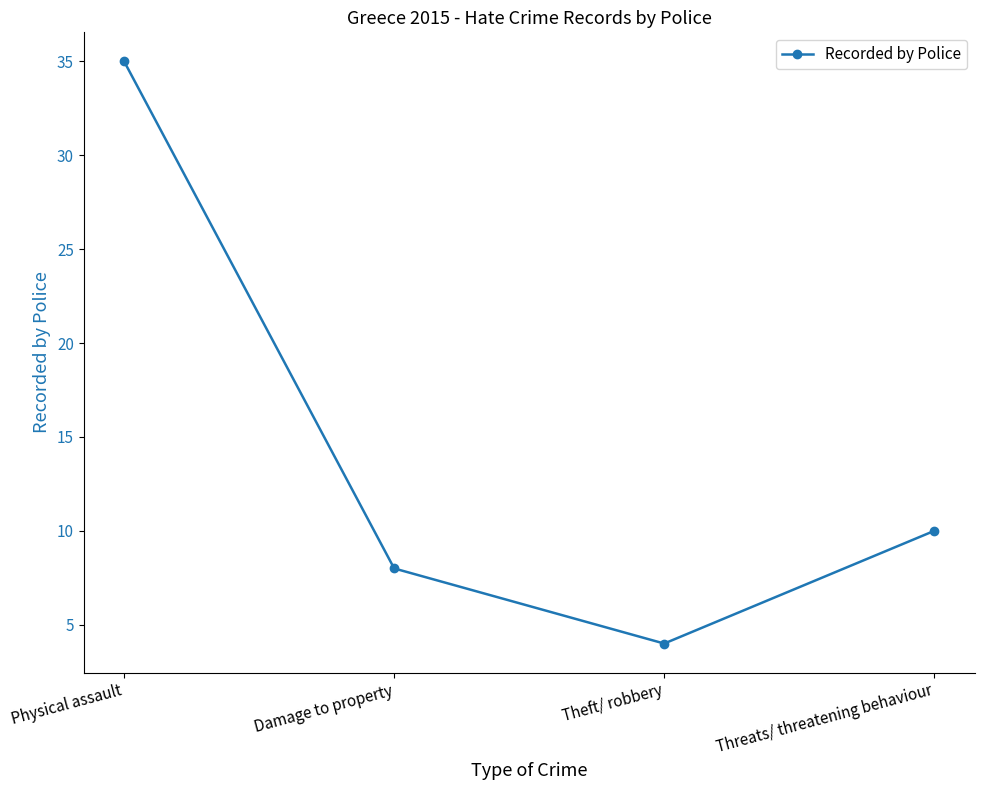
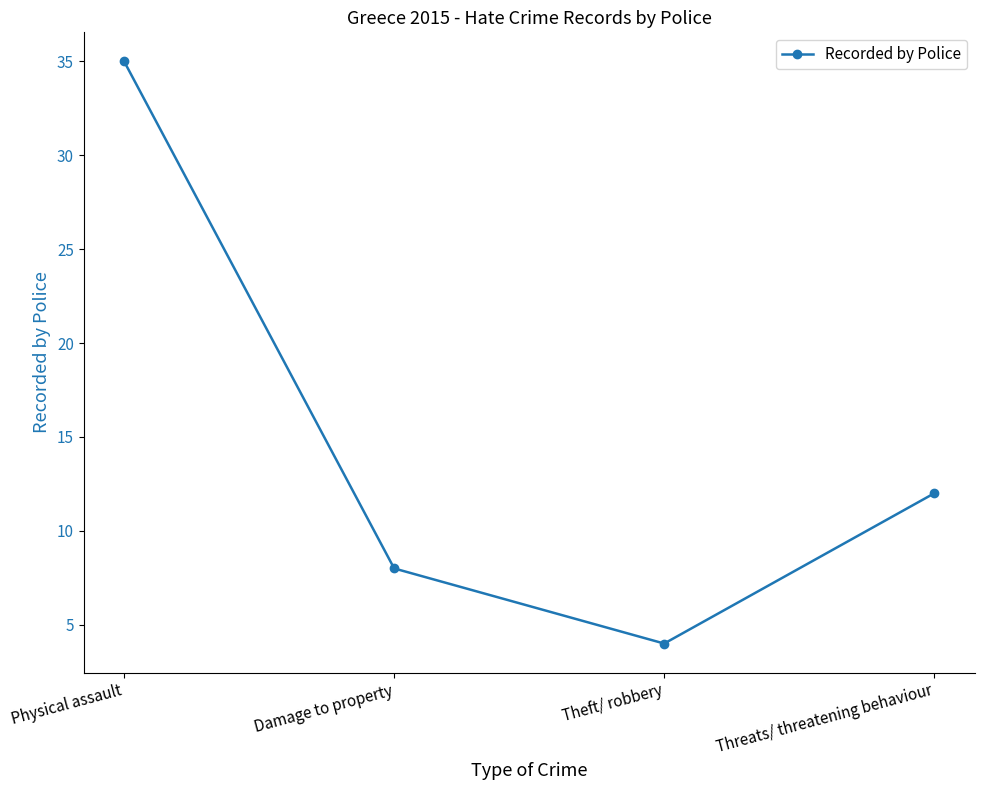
  {
    "Physical assault": 35,
    "Damage to property": 8,
    "Theft/ robbery": 4,
-   "Threats/ threatening behaviour": 10
+   "Threats/ threatening behaviour": 12
  }
